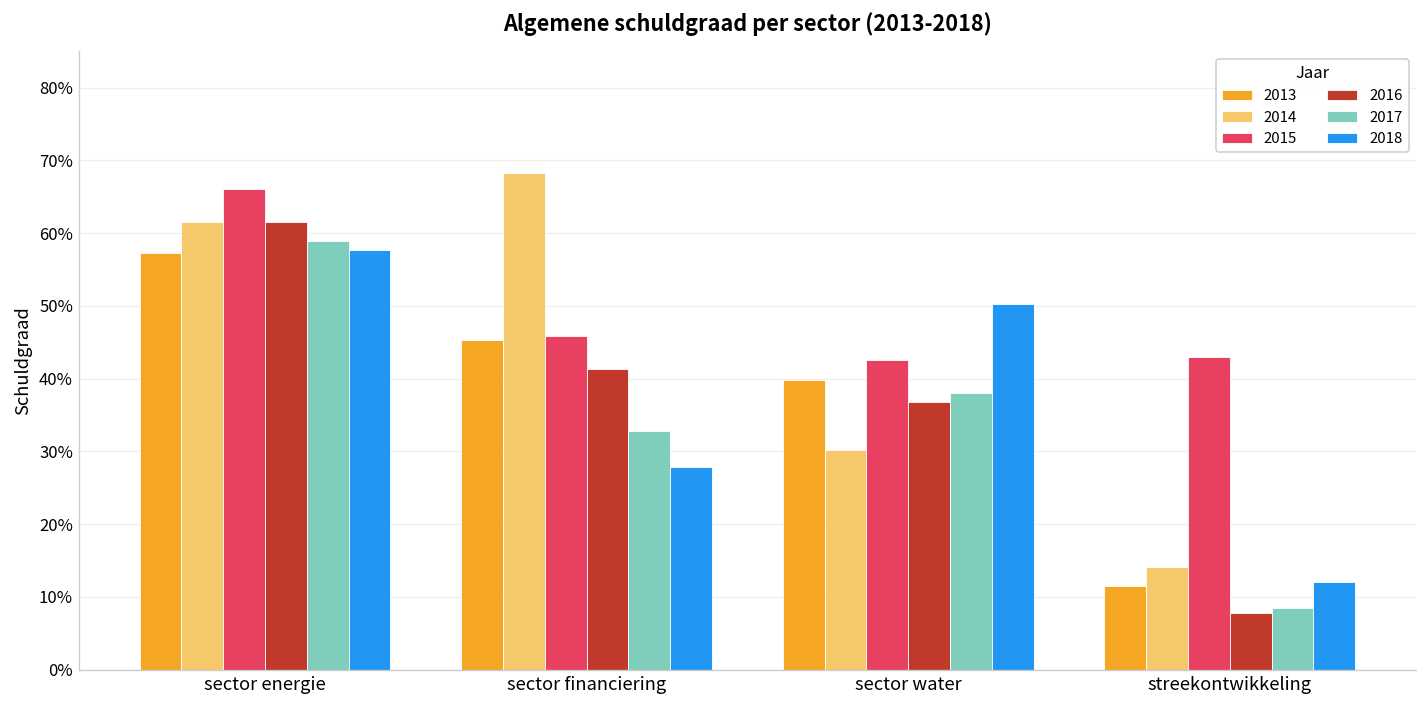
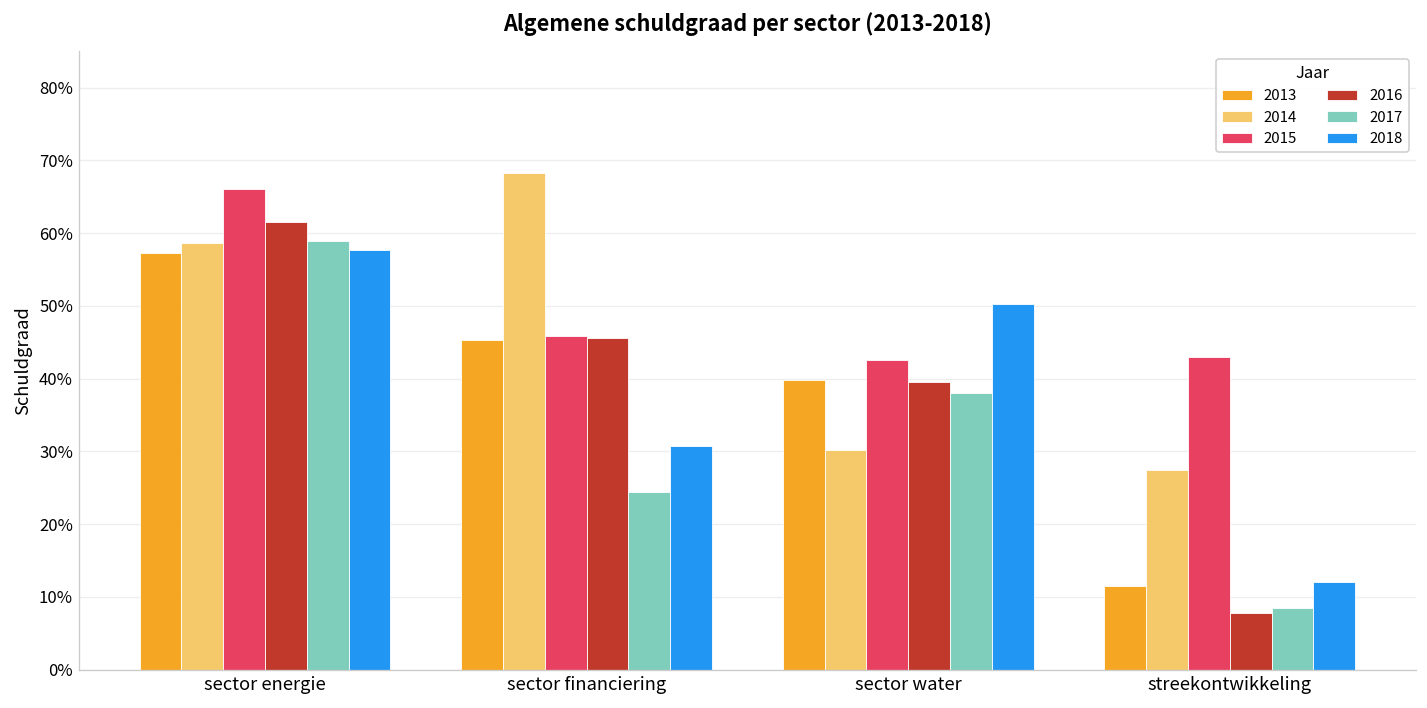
  {
    "2013": {
      "sector energie": "57%",
      "sector financiering": "45%",
      "sector water": "40%",
      "streekontwikkeling": "12%"
    },
    "2014": {
-     "sector energie": "62%",
+     "sector energie": "59%",
      "sector financiering": "68%",
      "sector water": "30%",
-     "streekontwikkeling": "14%"
+     "streekontwikkeling": "27%"
    },
    "2015": {
      "sector energie": "66%",
      "sector financiering": "46%",
      "sector water": "43%",
      "streekontwikkeling": "43%"
    },
    "2016": {
      "sector energie": "62%",
-     "sector financiering": "41%",
-     "sector water": "37%",
+     "sector financiering": "46%",
+     "sector water": "40%",
      "streekontwikkeling": "8%"
    },
    "2017": {
      "sector energie": "59%",
-     "sector financiering": "33%",
+     "sector financiering": "24%",
      "sector water": "38%",
      "streekontwikkeling": "8%"
    },
    "2018": {
      "sector energie": "58%",
-     "sector financiering": "28%",
+     "sector financiering": "31%",
      "sector water": "50%",
      "streekontwikkeling": "12%"
    }
  }
